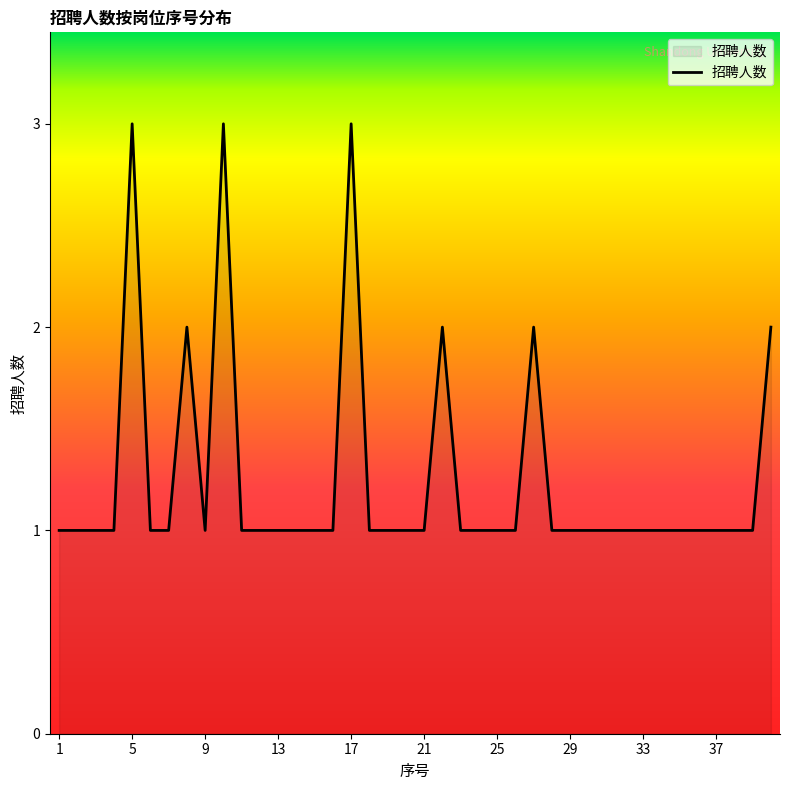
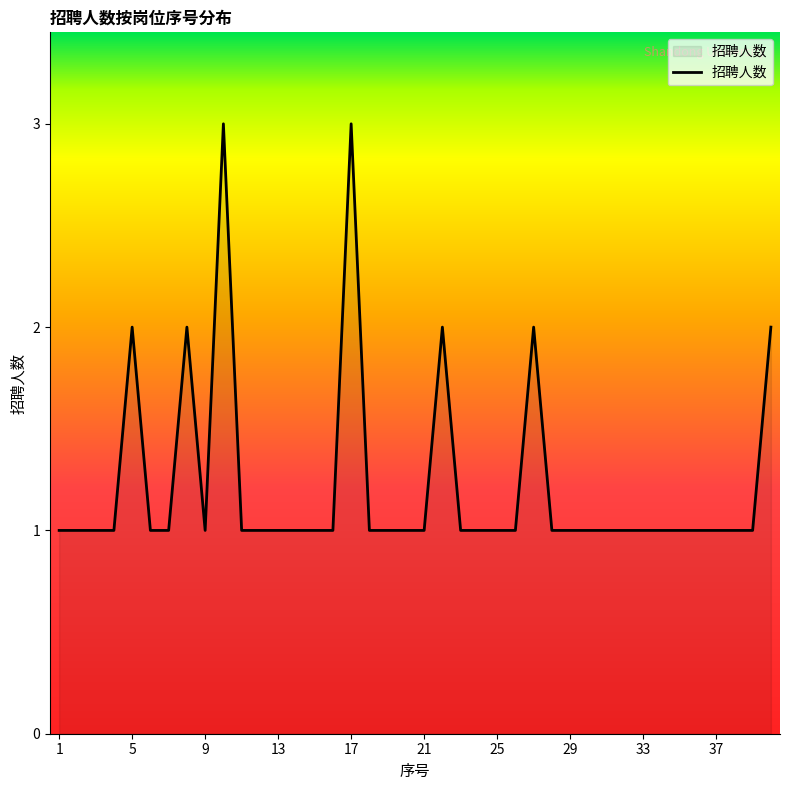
  {
    "1": 1,
-   "5": 3,
+   "5": 2,
    "9": 1,
    "13": 1,
    "17": 3,
    "21": 1,
    "25": 1,
    "29": 1,
    "33": 1,
    "37": 1
  }
